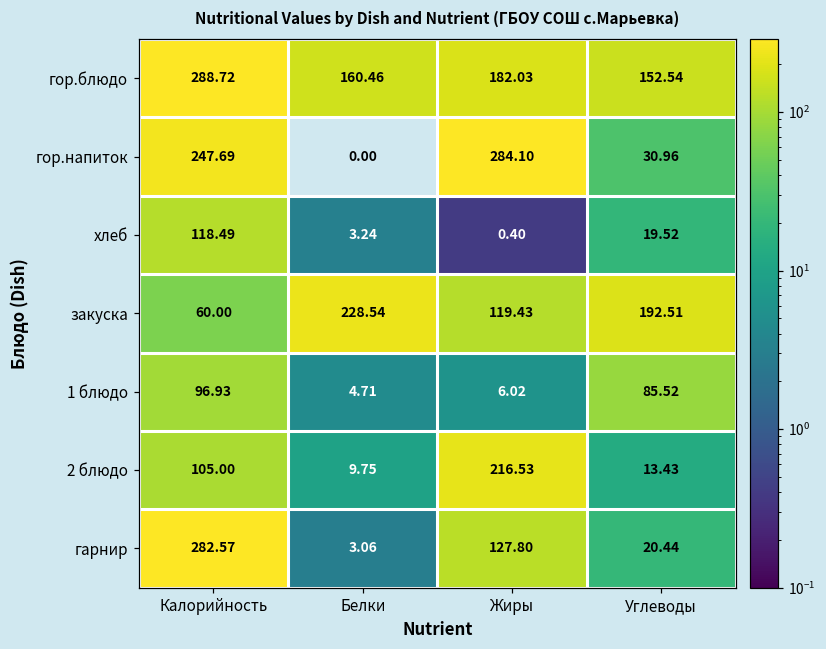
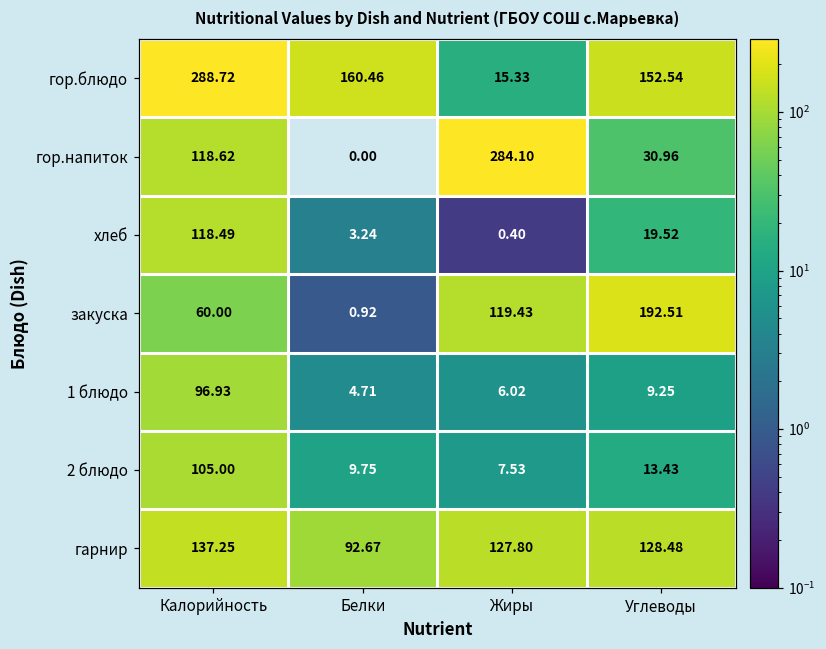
  {
    "гор.блюдо": {
      "Калорийность": 288.72,
      "Белки": 160.46,
-     "Жиры": 182.03,
+     "Жиры": 15.33,
      "Углеводы": 152.54
    },
    "гор.напиток": {
-     "Калорийность": 247.69,
+     "Калорийность": 118.62,
      "Белки": 0.00,
      "Жиры": 284.10,
      "Углеводы": 30.96
    },
    "хлеб": {
      "Калорийность": 118.49,
      "Белки": 3.24,
      "Жиры": 0.40,
      "Углеводы": 19.52
    },
    "закуска": {
      "Калорийность": 60.00,
-     "Белки": 228.54,
+     "Белки": 0.92,
      "Жиры": 119.43,
      "Углеводы": 192.51
    },
    "1 блюдо": {
      "Калорийность": 96.93,
      "Белки": 4.71,
      "Жиры": 6.02,
-     "Углеводы": 85.52
+     "Углеводы": 9.25
    },
    "2 блюдо": {
      "Калорийность": 105.00,
      "Белки": 9.75,
-     "Жиры": 216.53,
+     "Жиры": 7.53,
      "Углеводы": 13.43
    },
    "гарнир": {
-     "Калорийность": 282.57,
-     "Белки": 3.06,
+     "Калорийность": 137.25,
+     "Белки": 92.67,
      "Жиры": 127.80,
-     "Углеводы": 20.44
+     "Углеводы": 128.48
    }
  }
